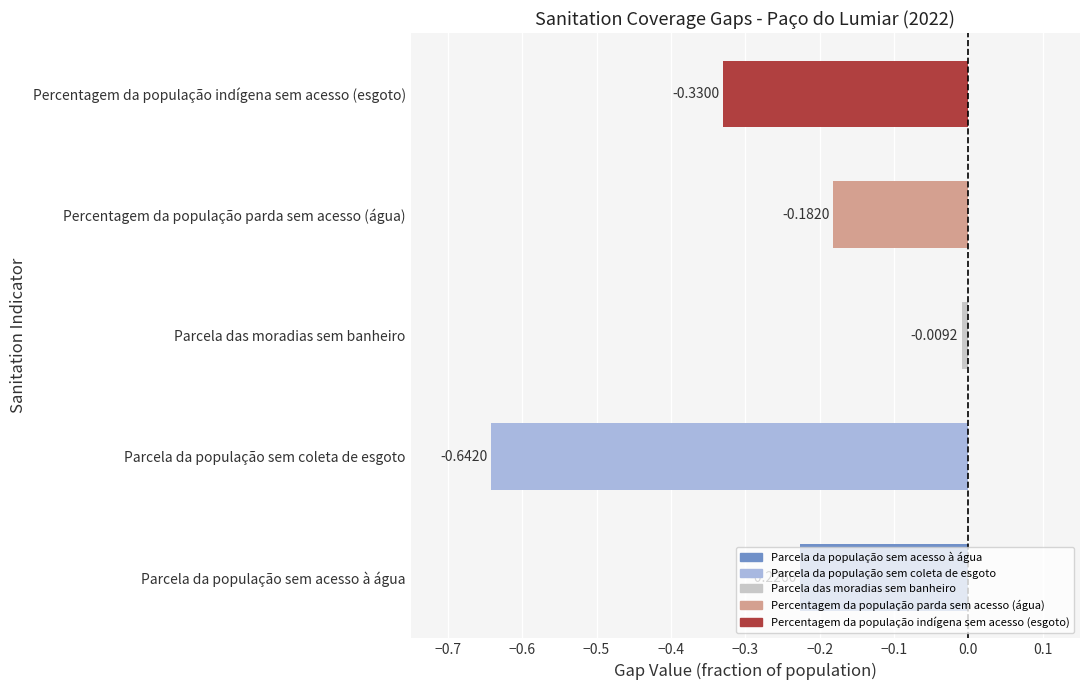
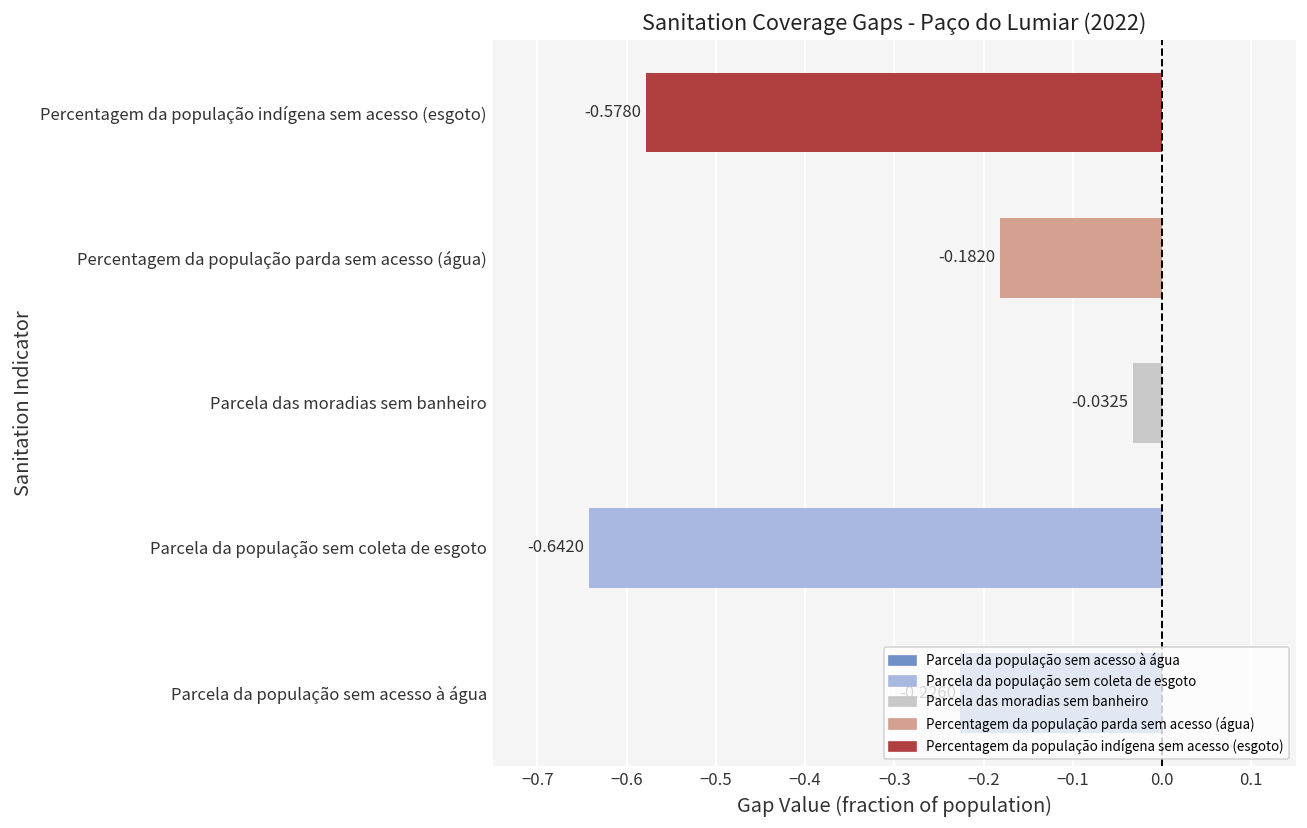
  {
-   "Percentagem da população indígena sem acesso (esgoto)": -0.3300,
+   "Percentagem da população indígena sem acesso (esgoto)": -0.5780,
    "Percentagem da população parda sem acesso (água)": -0.1820,
-   "Parcela das moradias sem banheiro": -0.0092,
+   "Parcela das moradias sem banheiro": -0.0325,
    "Parcela da população sem coleta de esgoto": -0.6420
  }
